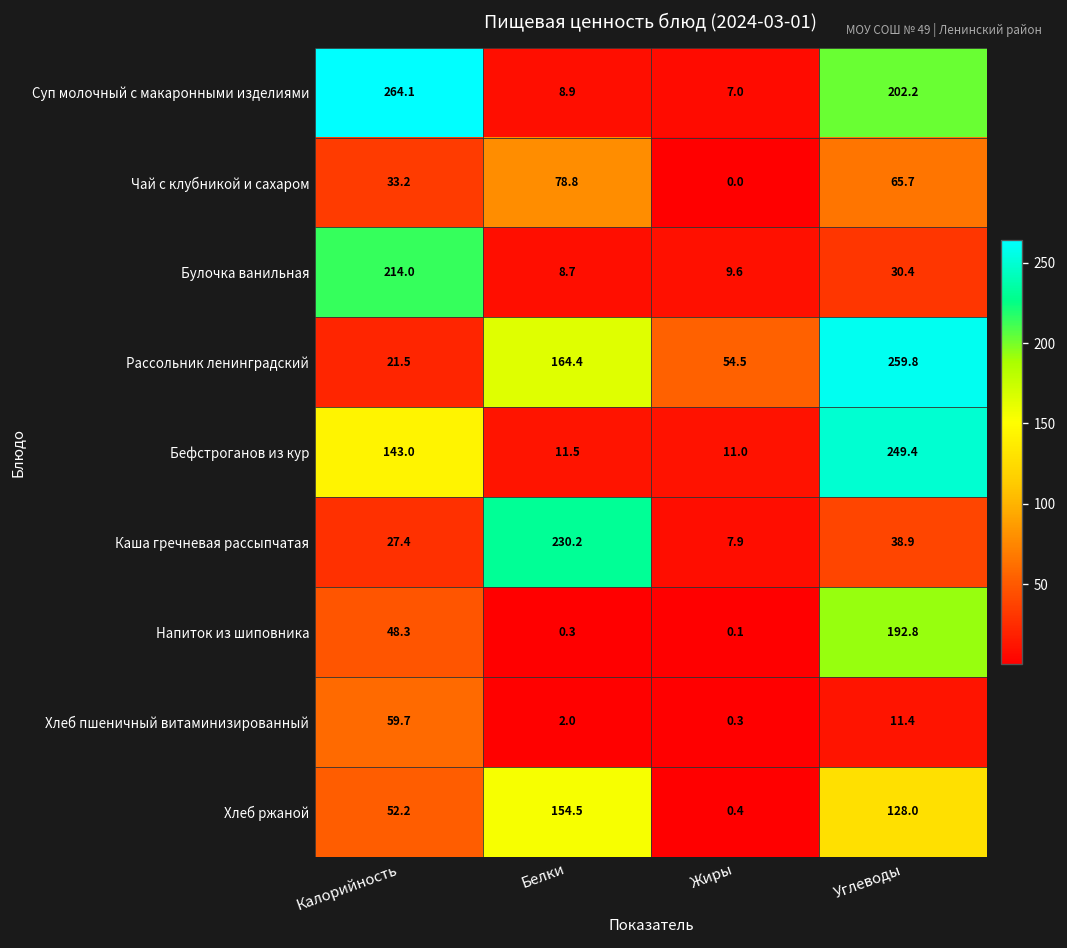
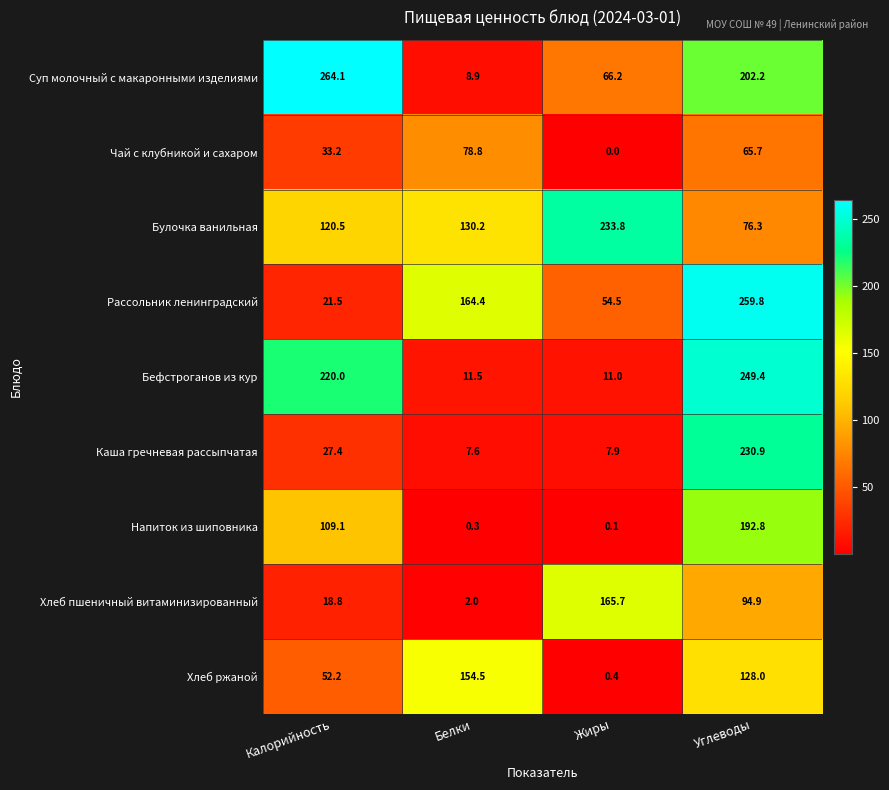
  {
    "Суп молочный с макаронными изделиями": {
      "Калорийность": 264.1,
      "Белки": 8.9,
-     "Жиры": 7.0,
+     "Жиры": 66.2,
      "Углеводы": 202.2
    },
    "Чай с клубникой и сахаром": {
      "Калорийность": 33.2,
      "Белки": 78.8,
      "Жиры": 0.0,
      "Углеводы": 65.7
    },
    "Булочка ванильная": {
-     "Калорийность": 214.0,
-     "Белки": 8.7,
-     "Жиры": 9.6,
-     "Углеводы": 30.4
+     "Калорийность": 120.5,
+     "Белки": 130.2,
+     "Жиры": 233.8,
+     "Углеводы": 76.3
    },
    "Рассольник ленинградский": {
      "Калорийность": 21.5,
      "Белки": 164.4,
      "Жиры": 54.5,
      "Углеводы": 259.8
    },
    "Бефстроганов из кур": {
-     "Калорийность": 143.0,
+     "Калорийность": 220.0,
      "Белки": 11.5,
      "Жиры": 11.0,
      "Углеводы": 249.4
    },
    "Каша гречневая рассыпчатая": {
      "Калорийность": 27.4,
-     "Белки": 230.2,
+     "Белки": 7.6,
      "Жиры": 7.9,
-     "Углеводы": 38.9
+     "Углеводы": 230.9
    },
    "Напиток из шиповника": {
-     "Калорийность": 48.3,
+     "Калорийность": 109.1,
      "Белки": 0.3,
      "Жиры": 0.1,
      "Углеводы": 192.8
    },
    "Хлеб пшеничный витаминизированный": {
-     "Калорийность": 59.7,
+     "Калорийность": 18.8,
      "Белки": 2.0,
-     "Жиры": 0.3,
-     "Углеводы": 11.4
+     "Жиры": 165.7,
+     "Углеводы": 94.9
    },
    "Хлеб ржаной": {
      "Калорийность": 52.2,
      "Белки": 154.5,
      "Жиры": 0.4,
      "Углеводы": 128.0
    }
  }
